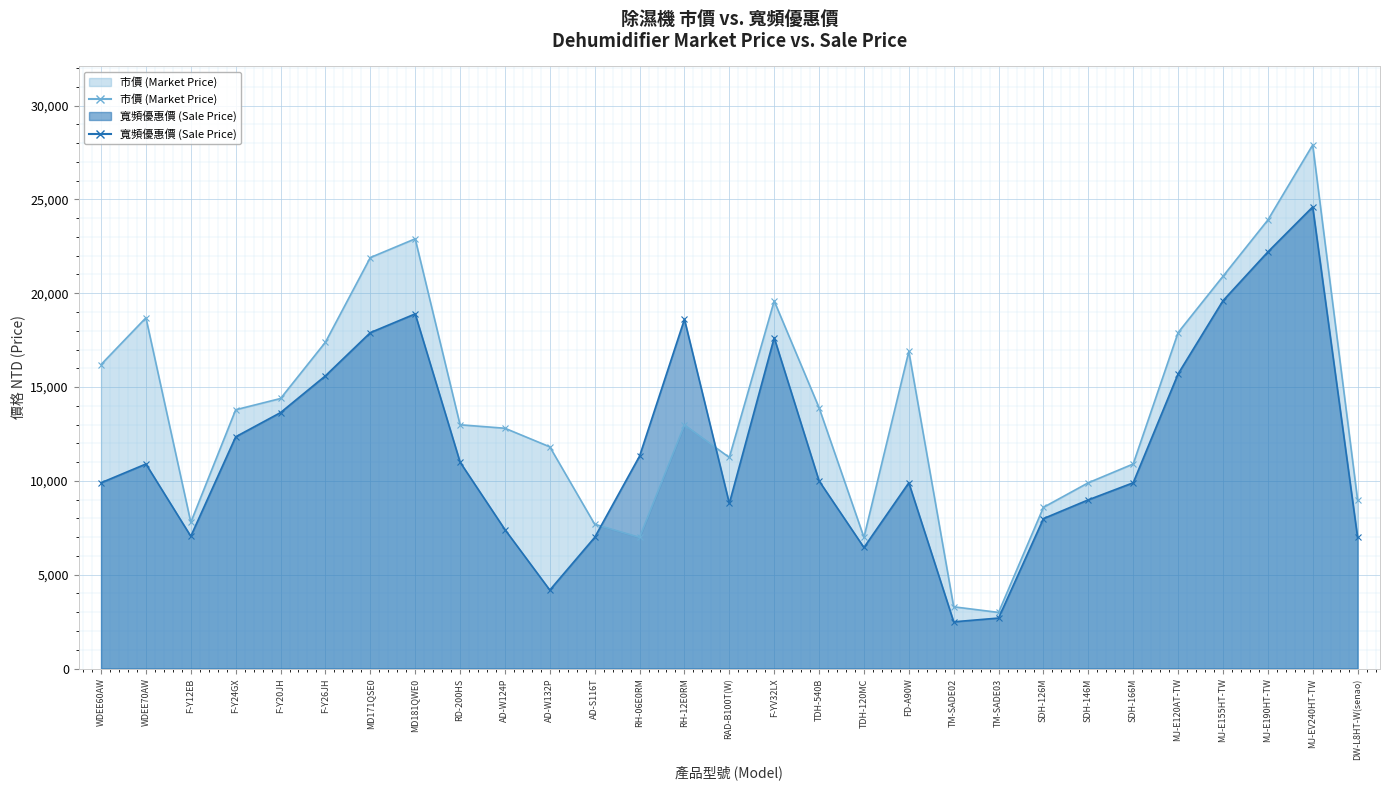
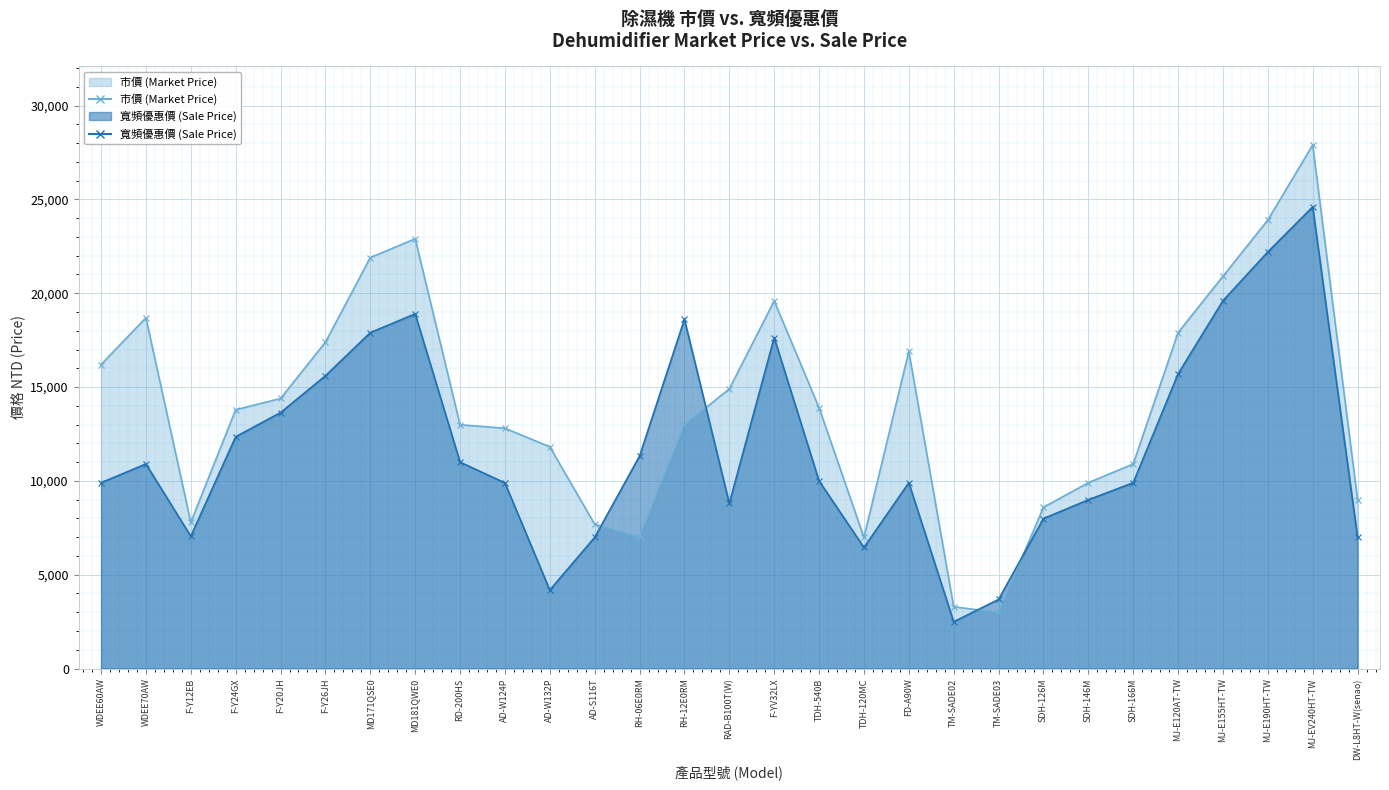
  {
    "市價 (Market Price)": {
      "WDEE60AW": "16,200",
      "WDEE70AW": "18,700",
      "F-Y12EB": "7,800",
      "F-Y24GX": "13,800",
      "F-Y20JH": "14,400",
      "F-Y26JH": "17,400",
      "MD171QSE0": "21,900",
      "MD181QWE0": "22,900",
      "RD-200HS": "13,000",
      "AD-W124P": "12,800",
      "AD-W132P": "11,800",
      "AD-S116T": "7,700",
      "RH-06E0RM": "7,000",
      "RH-12E0RM": "13,000",
-     "RAD-B100T(W)": "11,200",
+     "RAD-B100T(W)": "14,900",
      "F-YV32LX": "19,600",
      "TDH-540B": "13,900",
      "TDH-120MC": "7,000",
      "FD-A90W": "16,900",
      "TM-SADE02": "3,300",
      "TM-SADE03": "3,000",
      "SDH-126M": "8,600",
      "SDH-146M": "9,900",
      "SDH-166M": "10,900",
      "MJ-E120AT-TW": "17,900",
      "MJ-E155HT-TW": "20,900",
      "MJ-E190HT-TW": "23,900",
      "MJ-EV240HT-TW": "27,900",
      "DW-L8HT-W(senao)": "9,000"
    },
    "寬頻優惠價 (Sale Price)": {
      "WDEE60AW": "9,900",
      "WDEE70AW": "10,900",
      "F-Y12EB": "7,100",
      "F-Y24GX": "12,400",
      "F-Y20JH": "13,600",
      "F-Y26JH": "15,600",
      "MD171QSE0": "17,900",
      "MD181QWE0": "18,900",
      "RD-200HS": "11,000",
-     "AD-W124P": "7,400",
+     "AD-W124P": "9,900",
      "AD-W132P": "4,200",
      "AD-S116T": "7,000",
      "RH-06E0RM": "11,300",
      "RH-12E0RM": "18,600",
      "RAD-B100T(W)": "8,800",
      "F-YV32LX": "17,600",
      "TDH-540B": "10,000",
      "TDH-120MC": "6,500",
      "FD-A90W": "9,900",
      "TM-SADE02": "2,500",
-     "TM-SADE03": "2,700",
+     "TM-SADE03": "3,700",
      "SDH-126M": "8,000",
      "SDH-146M": "9,000",
      "SDH-166M": "9,900",
      "MJ-E120AT-TW": "15,700",
      "MJ-E155HT-TW": "19,600",
      "MJ-E190HT-TW": "22,200",
      "MJ-EV240HT-TW": "24,600",
      "DW-L8HT-W(senao)": "7,000"
    }
  }
